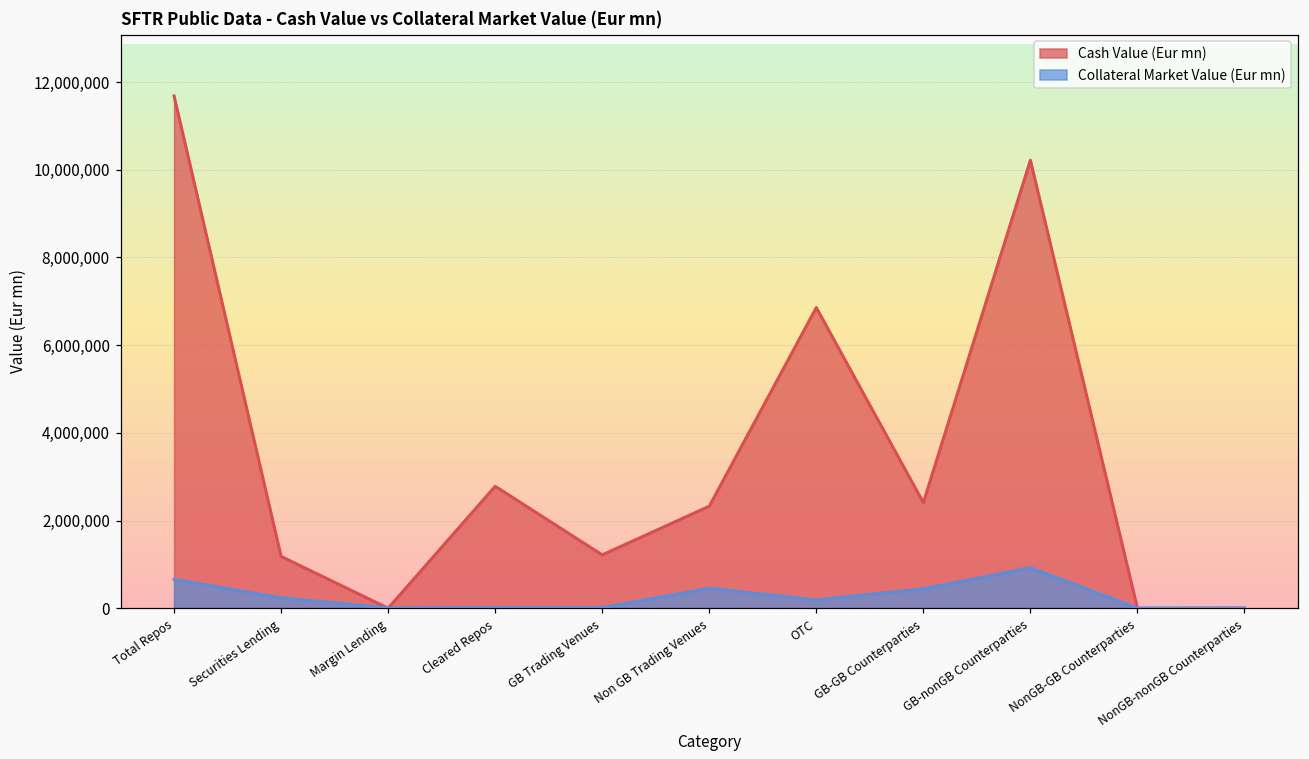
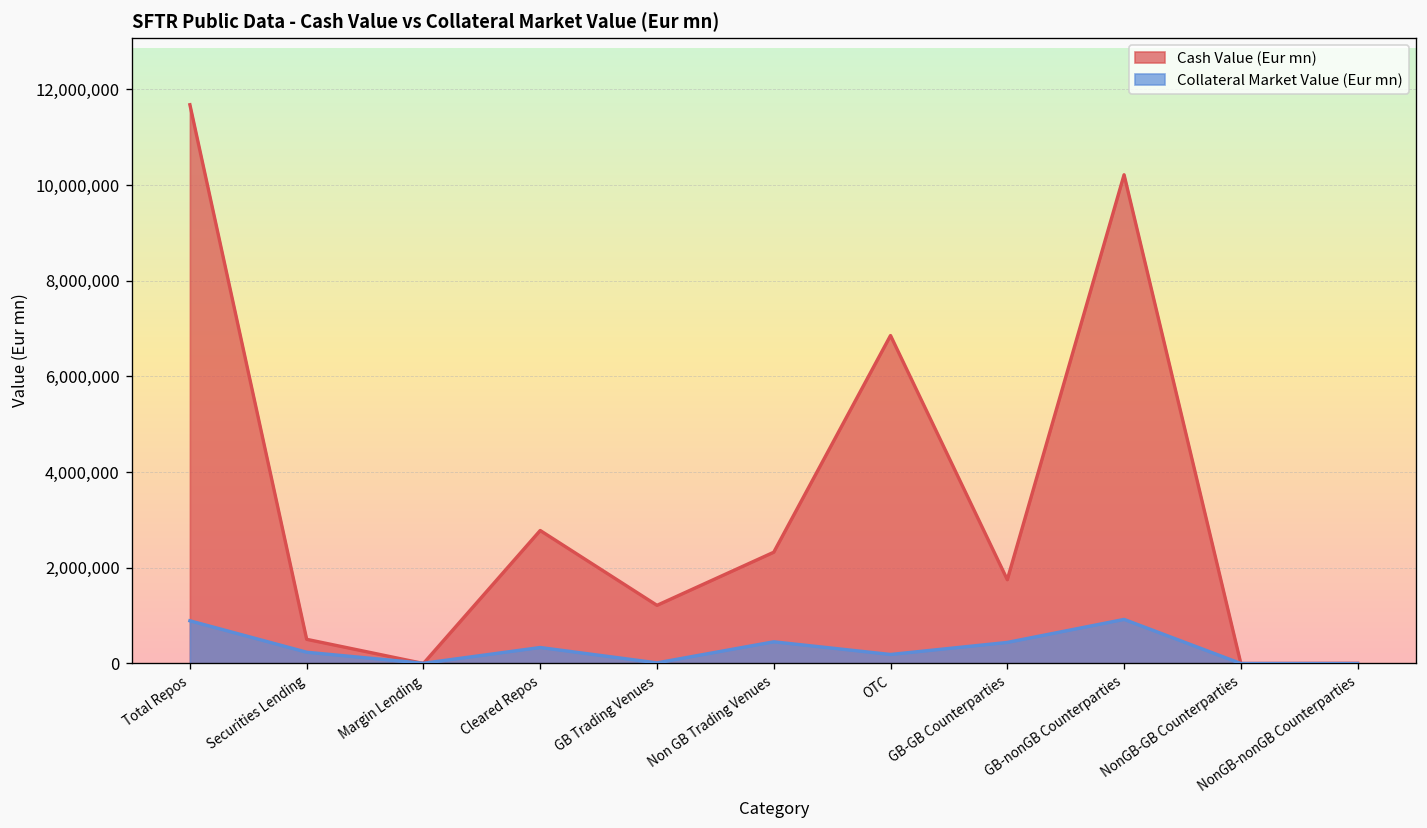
  {
    "Cash Value (Eur mn)": {
      "Total Repos": "11,700,000",
-     "Securities Lending": "1,200,000",
+     "Securities Lending": "500,000",
      "Cleared Repos": "2,800,000",
      "GB Trading Venues": "1,200,000",
      "Non GB Trading Venues": "2,300,000",
      "OTC": "6,900,000",
-     "GB-GB Counterparties": "2,400,000",
+     "GB-GB Counterparties": "1,800,000",
      "GB-nonGB Counterparties": "10,200,000"
    },
    "Collateral Market Value (Eur mn)": {
-     "Total Repos": "700,000",
+     "Total Repos": "900,000",
      "Securities Lending": "200,000",
-     "Cleared Repos": "0",
+     "Cleared Repos": "300,000",
      "GB Trading Venues": "0",
      "Non GB Trading Venues": "500,000",
      "OTC": "200,000",
      "GB-GB Counterparties": "400,000",
      "GB-nonGB Counterparties": "900,000"
    }
  }
